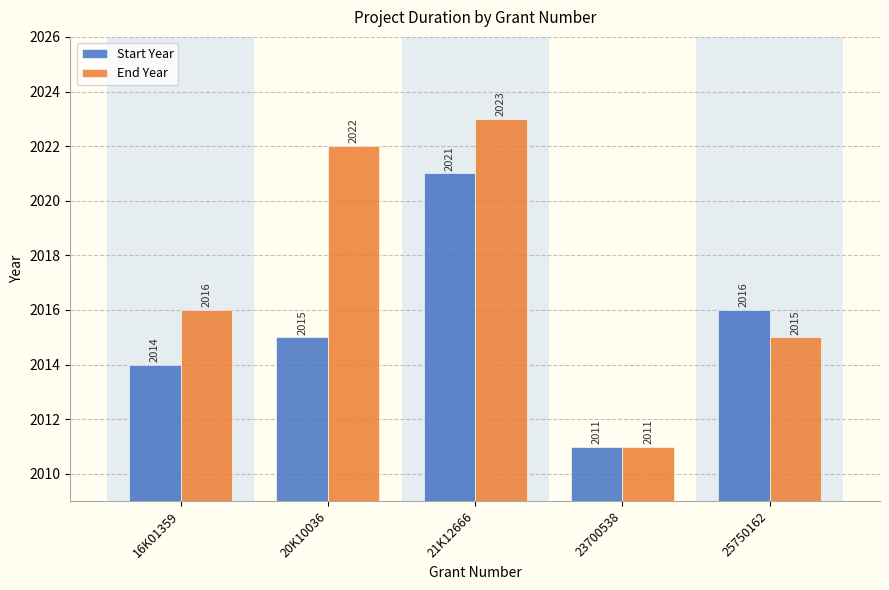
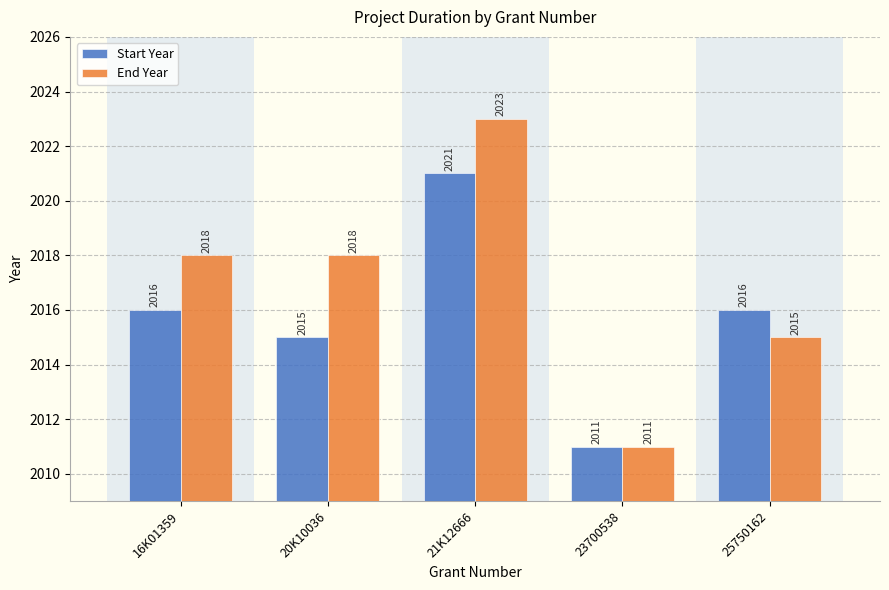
  {
    "Start Year": {
-     "16K01359": 2014,
+     "16K01359": 2016,
      "20K10036": 2015,
      "21K12666": 2021,
      "23700538": 2011,
      "25750162": 2016
    },
    "End Year": {
-     "16K01359": 2016,
-     "20K10036": 2022,
+     "16K01359": 2018,
+     "20K10036": 2018,
      "21K12666": 2023,
      "23700538": 2011,
      "25750162": 2015
    }
  }
